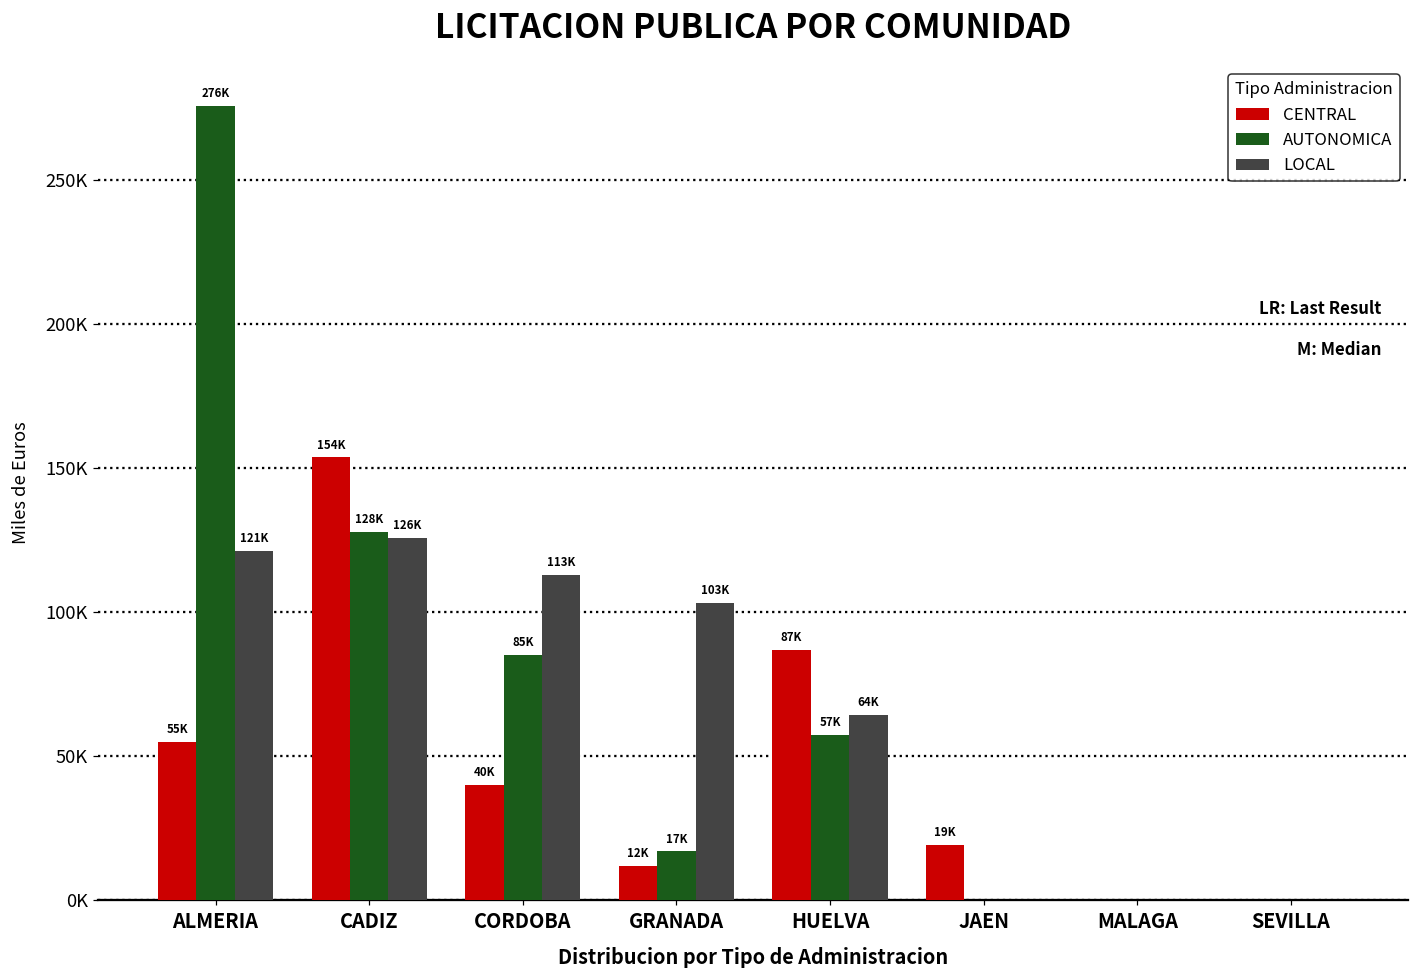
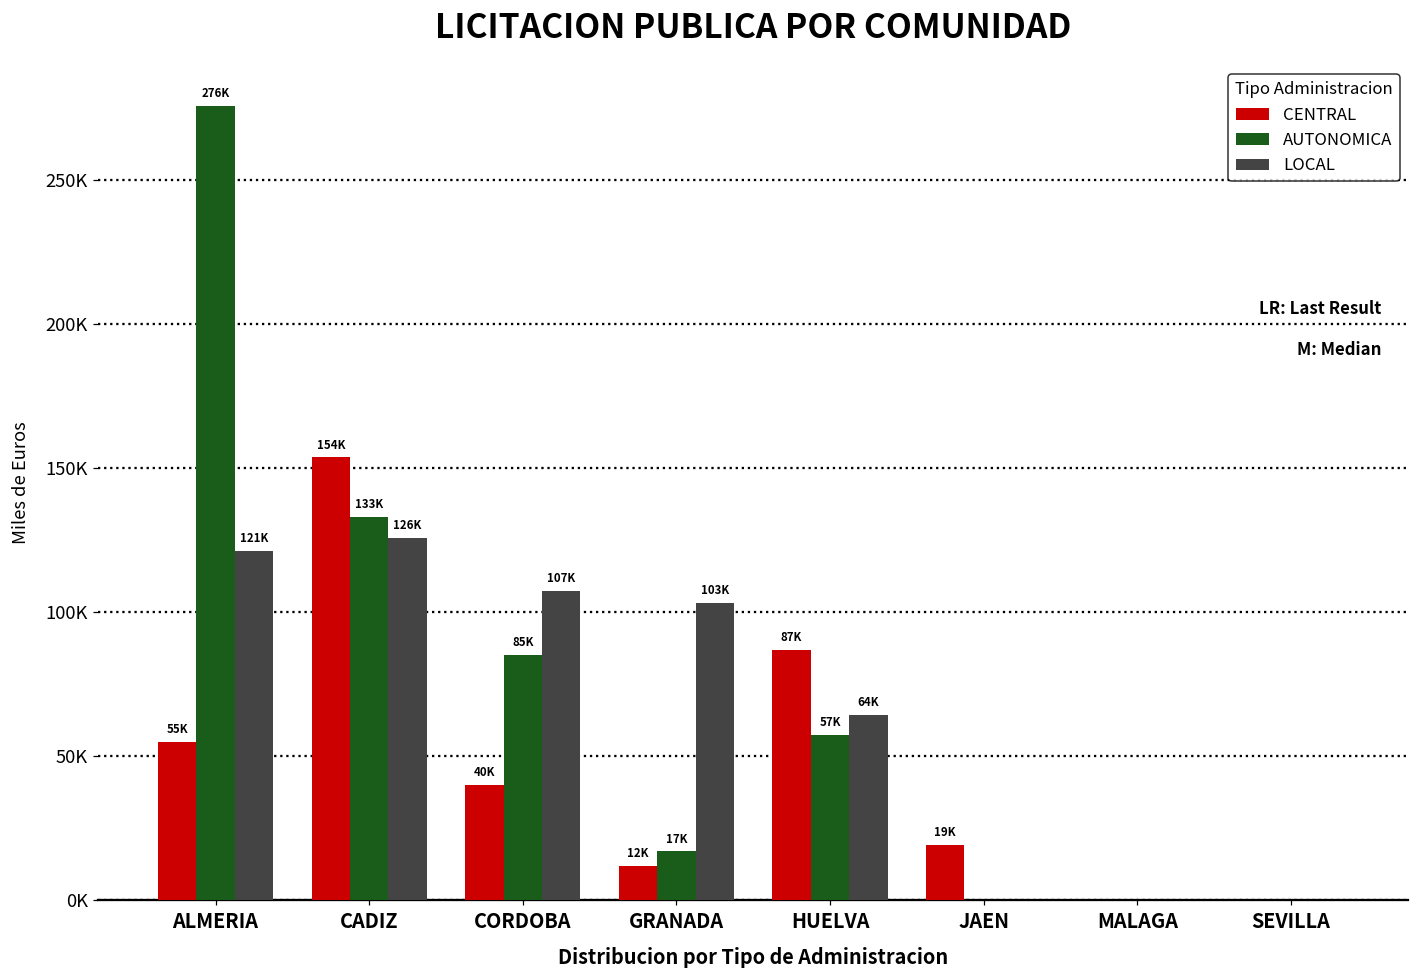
  {
    "CENTRAL": {
      "ALMERIA": "55K",
      "CADIZ": "154K",
      "CORDOBA": "40K",
      "GRANADA": "12K",
      "HUELVA": "87K",
      "JAEN": "19K"
    },
    "AUTONOMICA": {
      "ALMERIA": "276K",
-     "CADIZ": "128K",
+     "CADIZ": "133K",
      "CORDOBA": "85K",
      "GRANADA": "17K",
      "HUELVA": "57K"
    },
    "LOCAL": {
      "ALMERIA": "121K",
      "CADIZ": "126K",
-     "CORDOBA": "113K",
+     "CORDOBA": "107K",
      "GRANADA": "103K",
      "HUELVA": "64K"
    }
  }
